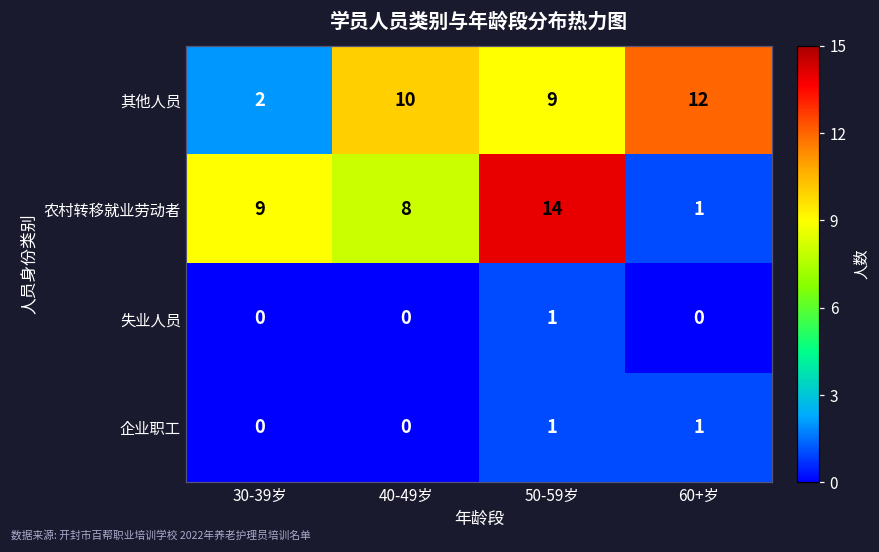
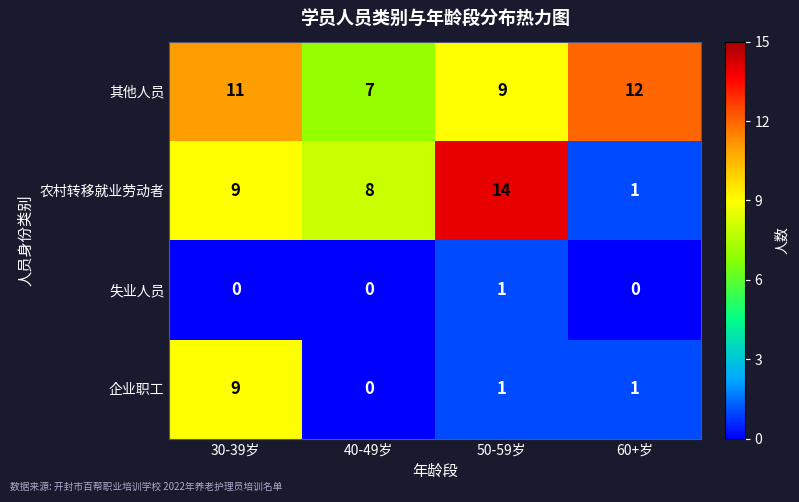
  {
    "其他人员": {
-     "30-39岁": 2,
-     "40-49岁": 10,
+     "30-39岁": 11,
+     "40-49岁": 7,
      "50-59岁": 9,
      "60+岁": 12
    },
    "农村转移就业劳动者": {
      "30-39岁": 9,
      "40-49岁": 8,
      "50-59岁": 14,
      "60+岁": 1
    },
    "失业人员": {
      "30-39岁": 0,
      "40-49岁": 0,
      "50-59岁": 1,
      "60+岁": 0
    },
    "企业职工": {
-     "30-39岁": 0,
+     "30-39岁": 9,
      "40-49岁": 0,
      "50-59岁": 1,
      "60+岁": 1
    }
  }
